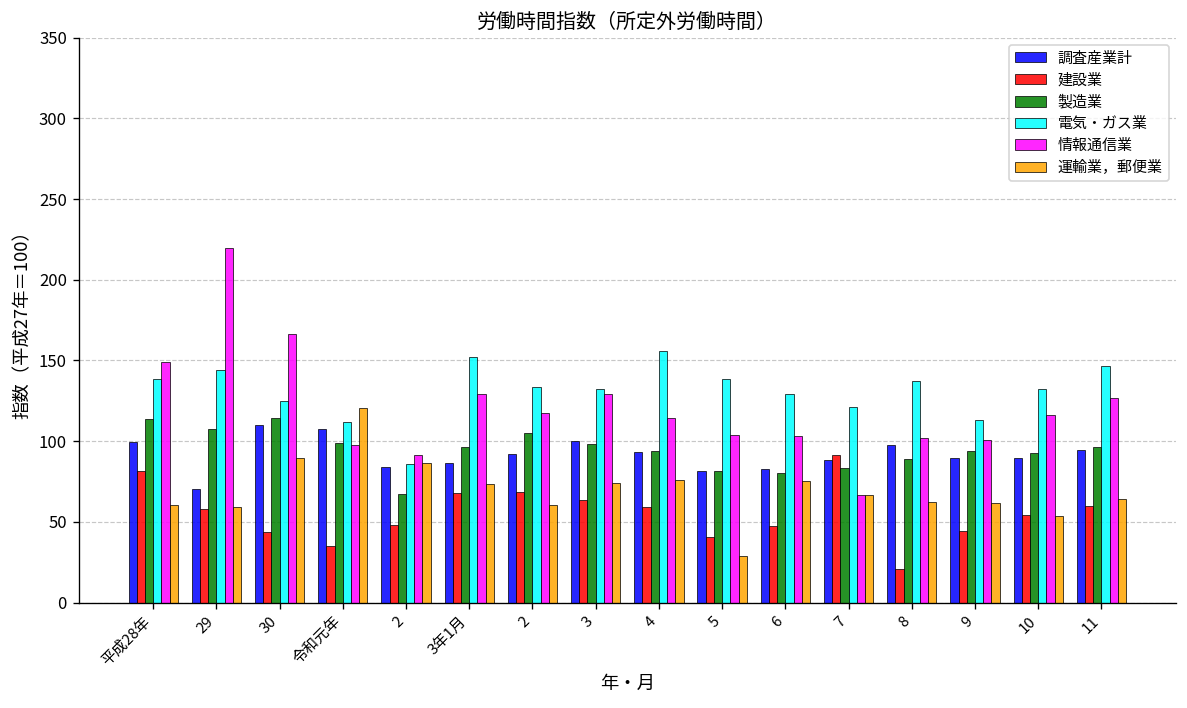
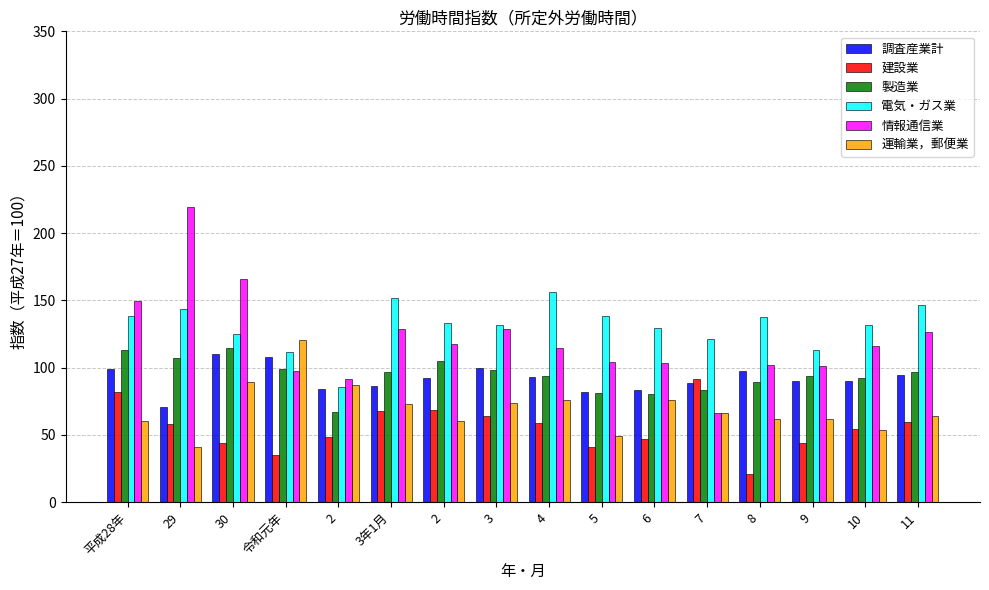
  {
    "調査産業計": {
      "平成28年": 99,
      "29": 70,
      "30": 110,
      "令和元年": 108,
      "3年1月": 86,
      "3": 100,
      "4": 93,
      "5": 82,
      "6": 83,
      "7": 89,
      "8": 98,
      "9": 90,
      "10": 90,
      "11": 94
    },
    "建設業": {
      "平成28年": 82,
      "29": 58,
      "30": 44,
      "令和元年": 35,
      "3年1月": 68,
      "3": 64,
      "4": 59,
      "5": 41,
      "6": 47,
      "7": 91,
      "8": 21,
      "9": 44,
      "10": 54,
      "11": 60
    },
    "製造業": {
      "平成28年": 113,
      "29": 107,
      "30": 115,
      "令和元年": 99,
      "3年1月": 97,
      "3": 98,
      "4": 94,
      "5": 81,
      "6": 81,
      "7": 83,
      "8": 89,
      "9": 94,
      "10": 92,
      "11": 97
    },
    "電気・ガス業": {
      "平成28年": 138,
      "29": 144,
      "30": 125,
      "令和元年": 112,
      "3年1月": 152,
      "3": 132,
      "4": 156,
      "5": 139,
      "6": 129,
      "7": 121,
      "8": 137,
      "9": 113,
      "10": 132,
      "11": 147
    },
    "情報通信業": {
      "平成28年": 149,
      "29": 220,
      "30": 166,
      "令和元年": 98,
      "3年1月": 129,
      "3": 129,
      "4": 114,
      "5": 104,
      "6": 103,
      "7": 66,
      "8": 102,
      "9": 101,
      "10": 116,
      "11": 127
    },
    "運輸業，郵便業": {
      "平成28年": 60,
-     "29": 59,
+     "29": 41,
      "30": 90,
      "令和元年": 121,
      "3年1月": 73,
      "3": 74,
      "4": 76,
-     "5": 29,
+     "5": 49,
      "6": 76,
      "7": 67,
      "8": 62,
      "9": 62,
      "10": 53,
      "11": 64
    }
  }
